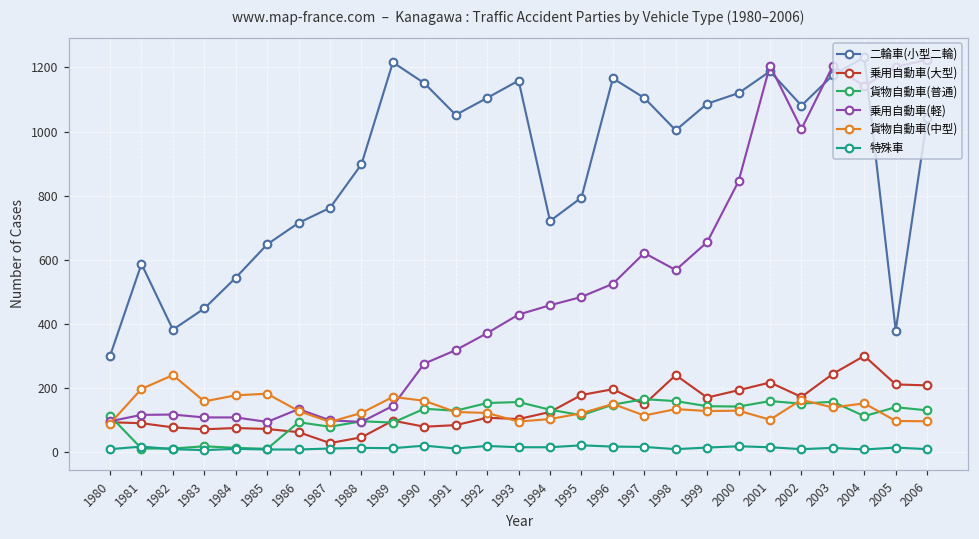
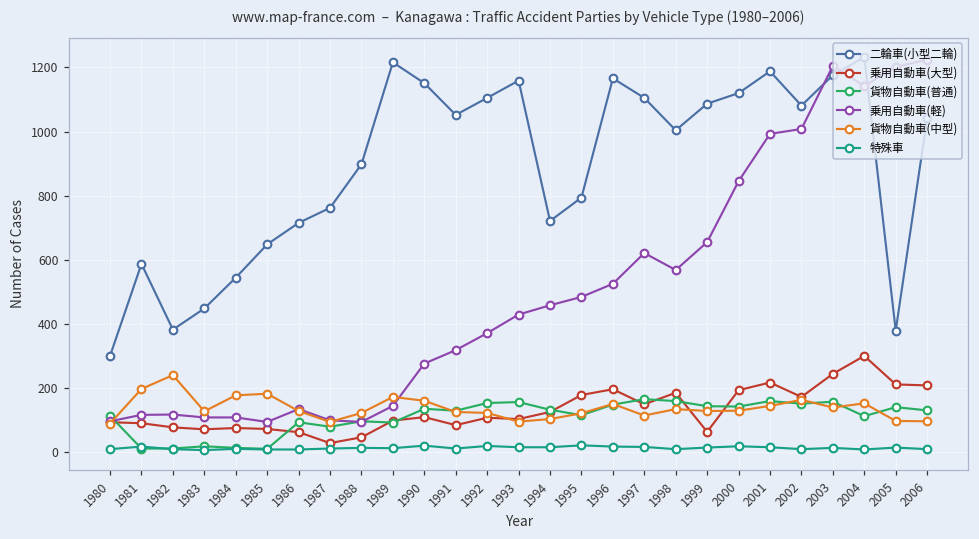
  {
    "二輪車(小型二輪)": {
      "1980": 300,
      "1981": 590,
      "1982": 380,
      "1983": 450,
      "1984": 540,
      "1985": 650,
      "1986": 720,
      "1987": 760,
      "1988": 900,
      "1989": 1220,
      "1990": 1150,
      "1991": 1050,
      "1992": 1110,
      "1993": 1160,
      "1994": 720,
      "1995": 790,
      "1996": 1170,
      "1997": 1110,
      "1998": 1000,
      "1999": 1090,
      "2000": 1120,
      "2001": 1190,
      "2002": 1080,
      "2003": 1180,
      "2005": 380
    },
    "乗用自動車(大型)": {
      "1981": 90,
      "1982": 80,
      "1983": 70,
      "1984": 80,
      "1985": 70,
      "1986": 60,
      "1987": 30,
      "1988": 50,
-     "1990": 80,
+     "1990": 110,
      "1991": 80,
      "1992": 110,
      "1995": 180,
      "1996": 200,
      "1997": 150,
-     "1998": 240,
-     "1999": 170,
+     "1998": 190,
+     "1999": 60,
      "2000": 190,
      "2001": 220,
      "2002": 170,
      "2003": 240,
      "2004": 300,
      "2005": 210,
      "2006": 210
    },
    "乗用自動車(軽)": {
      "1981": 120,
      "1982": 120,
      "1983": 110,
      "1984": 110,
      "1985": 90,
      "1989": 140,
      "1990": 280,
      "1991": 320,
      "1992": 370,
      "1993": 430,
      "1994": 460,
      "1995": 480,
      "1996": 530,
      "1997": 620,
      "1998": 570,
      "1999": 660,
      "2000": 850,
-     "2001": 1210,
+     "2001": 990,
      "2002": 1010,
      "2003": 1210
    },
    "貨物自動車(中型)": {
      "1981": 200,
      "1982": 240,
-     "1983": 160,
+     "1983": 130,
      "1984": 180,
      "1985": 180,
      "1988": 120,
      "1989": 170,
      "1990": 160,
      "1992": 120,
      "1994": 100,
      "1997": 110,
      "1998": 130,
      "1999": 130,
      "2000": 130,
-     "2001": 100,
+     "2001": 140,
      "2002": 160,
      "2003": 140,
      "2004": 150,
      "2005": 100,
      "2006": 100
    }
  }
